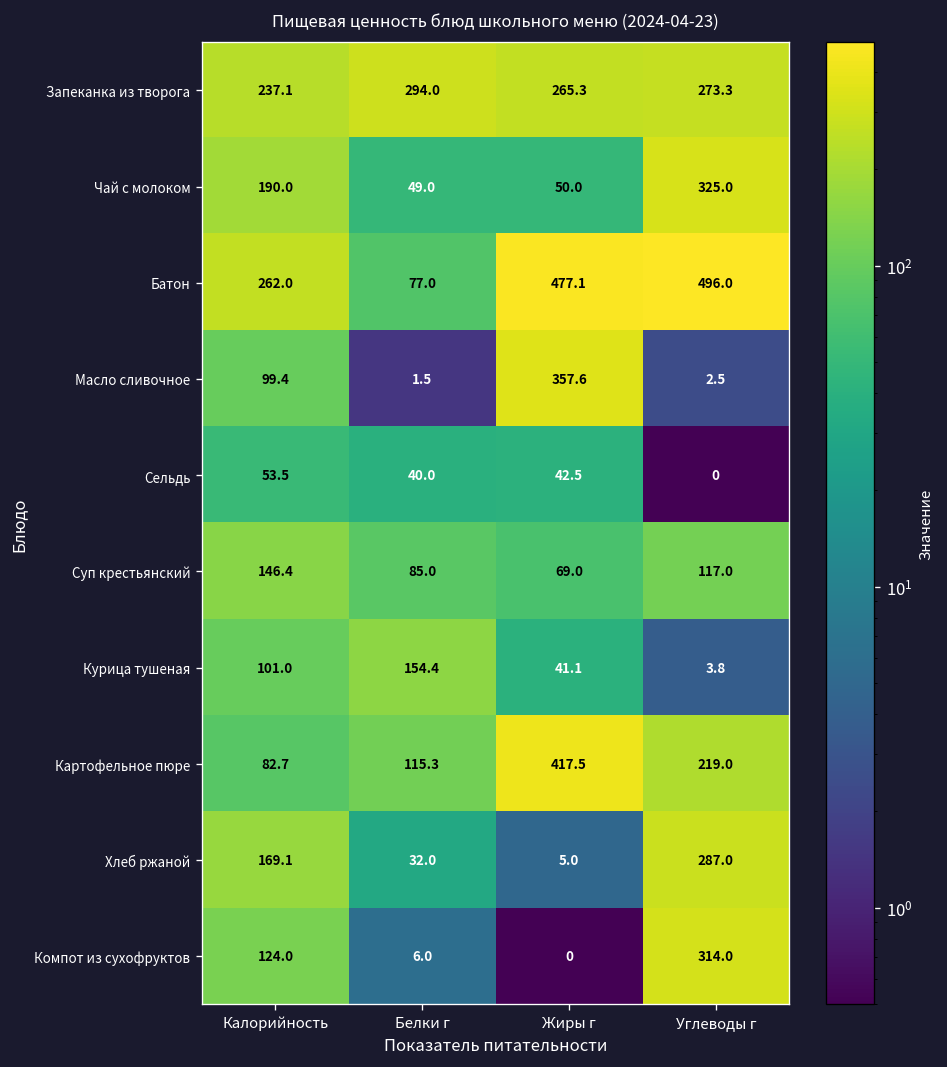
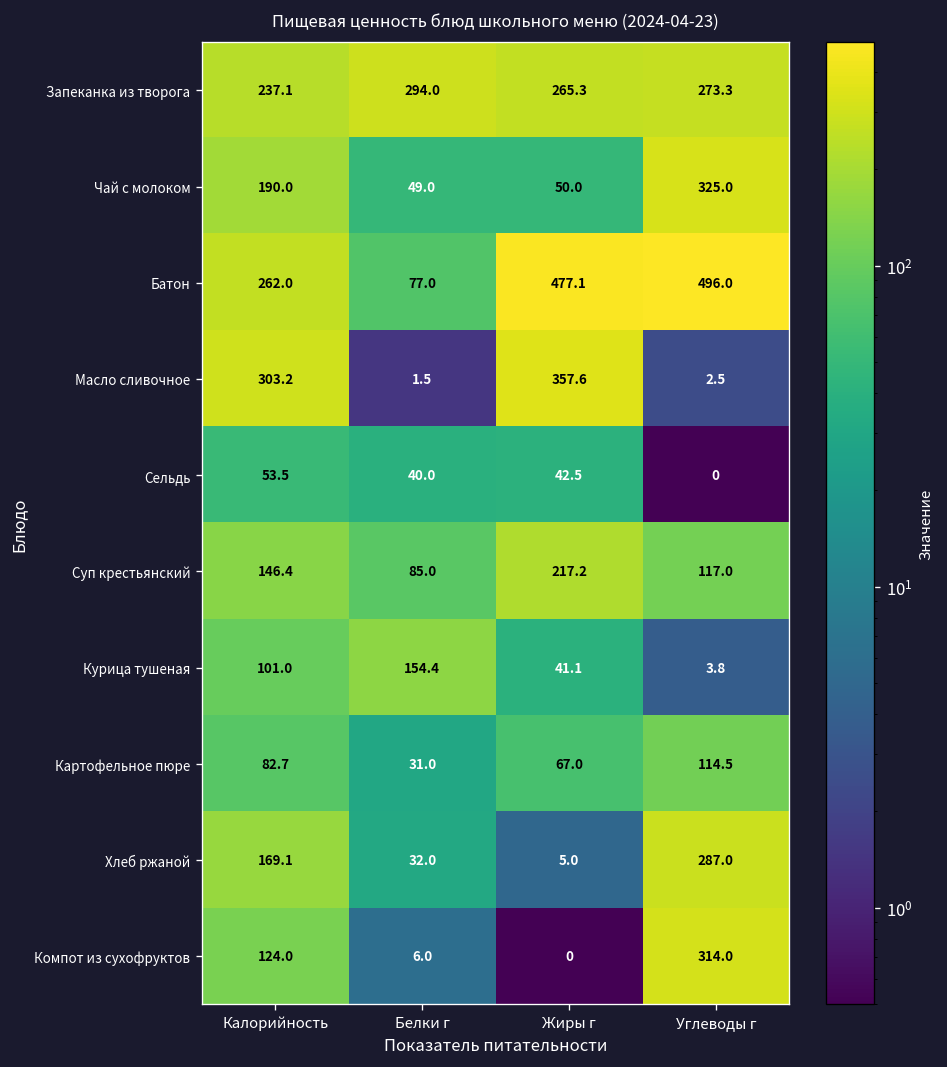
  {
    "Запеканка из творога": {
      "Калорийность": 237.1,
      "Белки г": 294.0,
      "Жиры г": 265.3,
      "Углеводы г": 273.3
    },
    "Чай с молоком": {
      "Калорийность": 190.0,
      "Белки г": 49.0,
      "Жиры г": 50.0,
      "Углеводы г": 325.0
    },
    "Батон": {
      "Калорийность": 262.0,
      "Белки г": 77.0,
      "Жиры г": 477.1,
      "Углеводы г": 496.0
    },
    "Масло сливочное": {
-     "Калорийность": 99.4,
+     "Калорийность": 303.2,
      "Белки г": 1.5,
      "Жиры г": 357.6,
      "Углеводы г": 2.5
    },
    "Сельдь": {
      "Калорийность": 53.5,
      "Белки г": 40.0,
      "Жиры г": 42.5,
      "Углеводы г": 0
    },
    "Суп крестьянский": {
      "Калорийность": 146.4,
      "Белки г": 85.0,
-     "Жиры г": 69.0,
+     "Жиры г": 217.2,
      "Углеводы г": 117.0
    },
    "Курица тушеная": {
      "Калорийность": 101.0,
      "Белки г": 154.4,
      "Жиры г": 41.1,
      "Углеводы г": 3.8
    },
    "Картофельное пюре": {
      "Калорийность": 82.7,
-     "Белки г": 115.3,
-     "Жиры г": 417.5,
-     "Углеводы г": 219.0
+     "Белки г": 31.0,
+     "Жиры г": 67.0,
+     "Углеводы г": 114.5
    },
    "Хлеб ржаной": {
      "Калорийность": 169.1,
      "Белки г": 32.0,
      "Жиры г": 5.0,
      "Углеводы г": 287.0
    },
    "Компот из сухофруктов": {
      "Калорийность": 124.0,
      "Белки г": 6.0,
      "Жиры г": 0,
      "Углеводы г": 314.0
    }
  }
